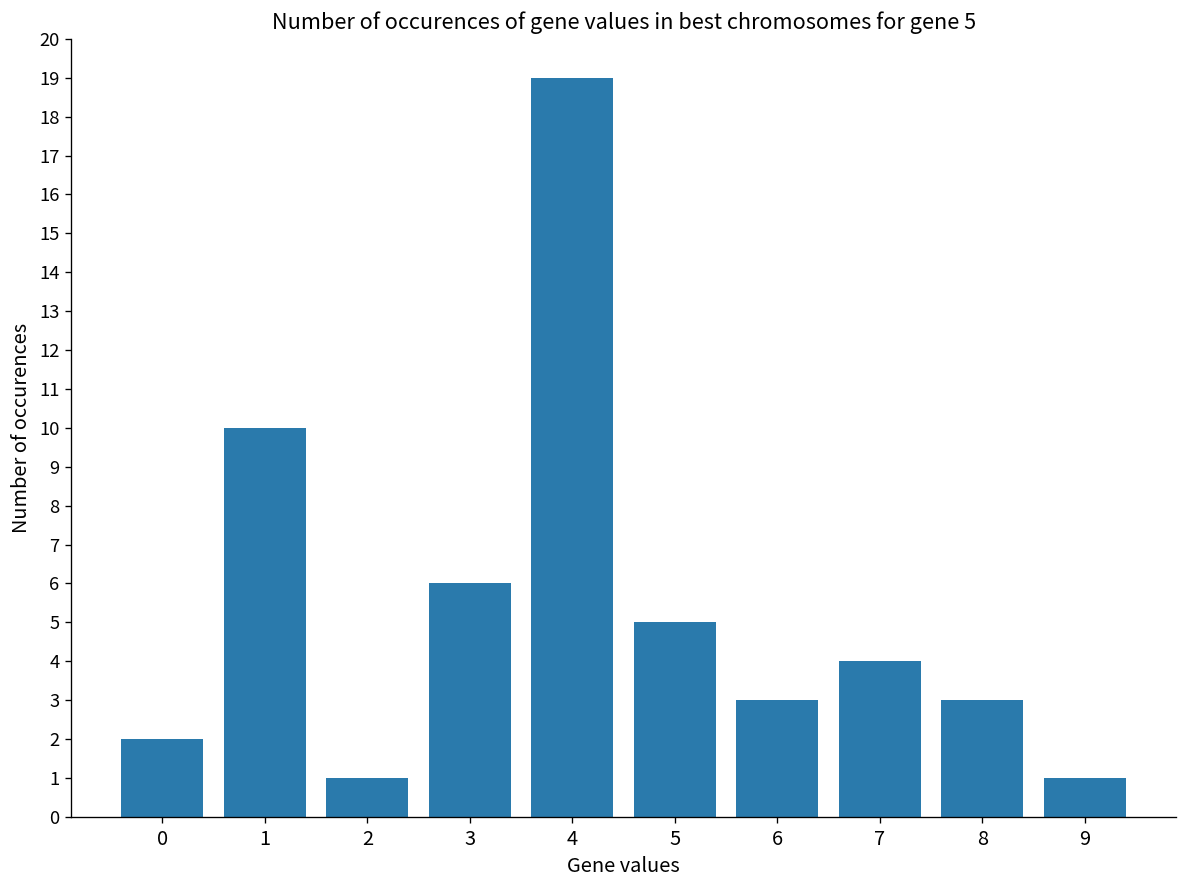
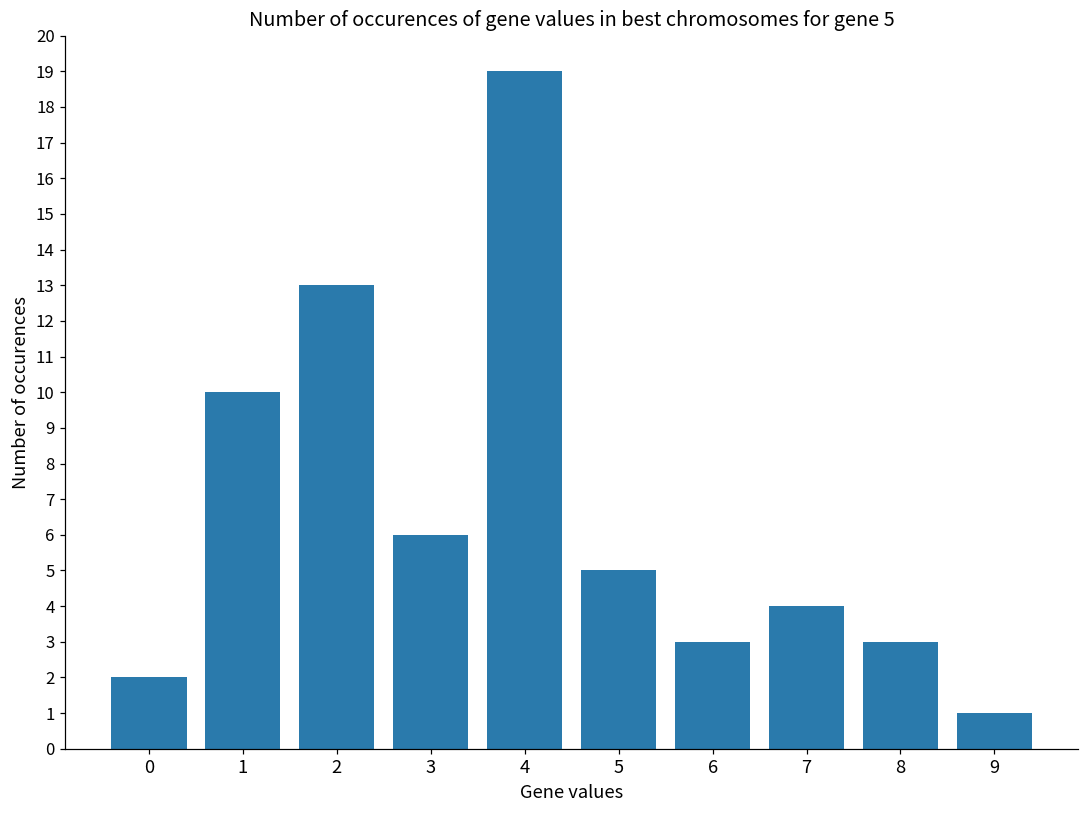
  {
    "0": 2,
    "1": 10,
-   "2": 1,
+   "2": 13,
    "3": 6,
    "4": 19,
    "5": 5,
    "6": 3,
    "7": 4,
    "8": 3,
    "9": 1
  }
